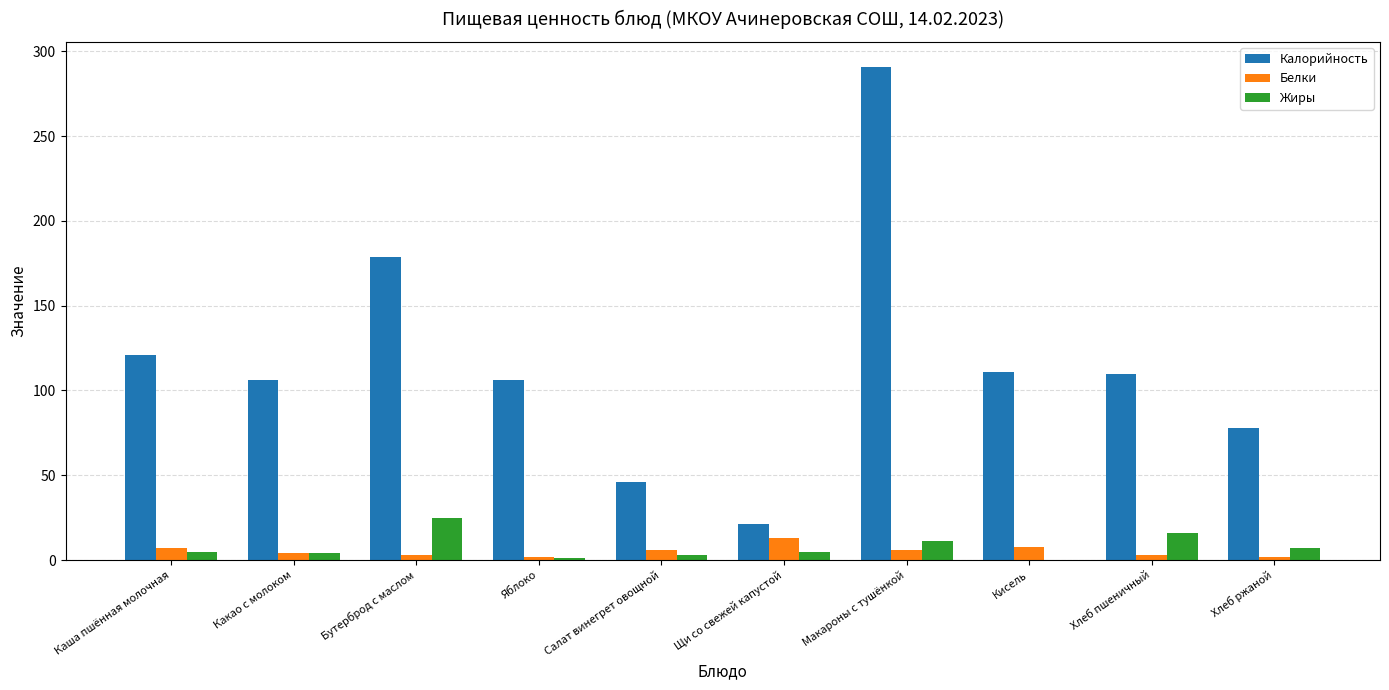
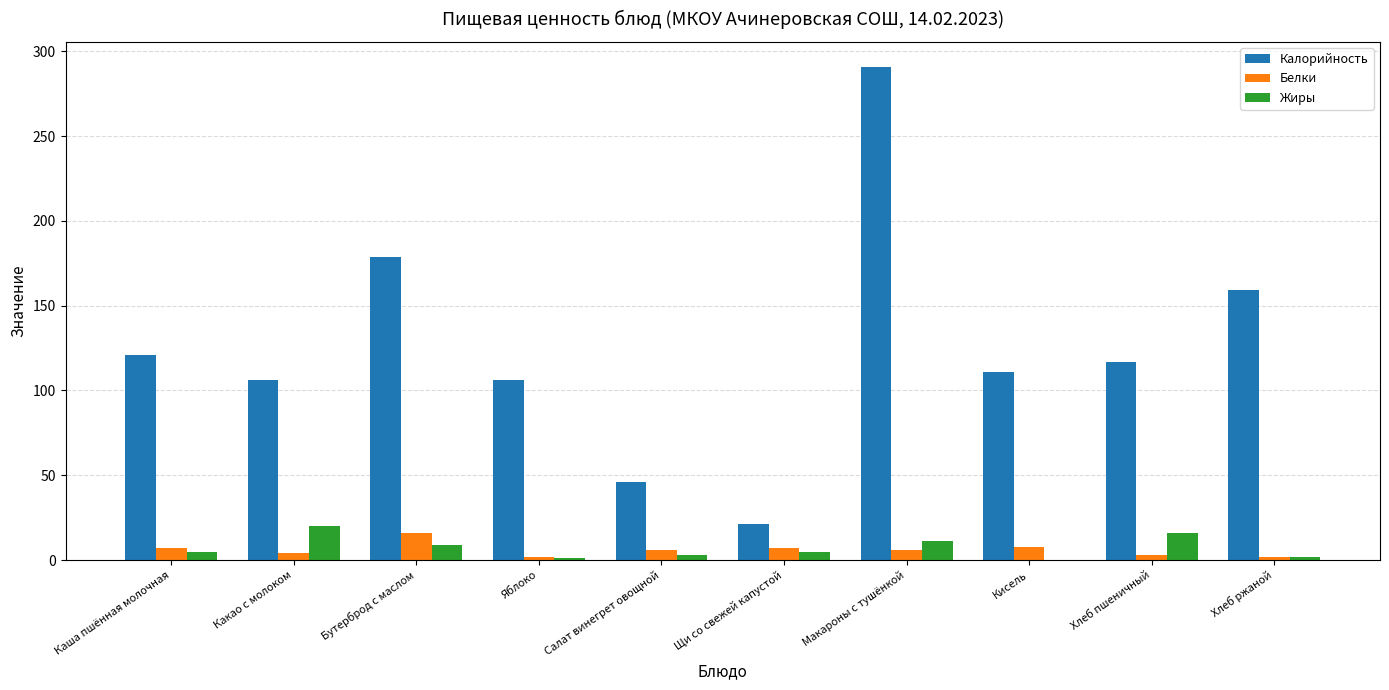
  {
    "Калорийность": {
      "Каша пшённая молочная": 121,
      "Какао с молоком": 106,
      "Бутерброд с маслом": 179,
      "Яблоко": 106,
      "Салат винегрет овощной": 46,
      "Щи со свежей капустой": 21,
      "Макароны с тушёнкой": 291,
      "Кисель": 111,
-     "Хлеб пшеничный": 110,
-     "Хлеб ржаной": 78
+     "Хлеб пшеничный": 117,
+     "Хлеб ржаной": 159
    },
    "Белки": {
      "Каша пшённая молочная": 7,
      "Какао с молоком": 4,
-     "Бутерброд с маслом": 3,
+     "Бутерброд с маслом": 16,
      "Яблоко": 2,
      "Салат винегрет овощной": 6,
-     "Щи со свежей капустой": 13,
+     "Щи со свежей капустой": 7,
      "Макароны с тушёнкой": 6,
      "Кисель": 8,
      "Хлеб пшеничный": 3,
      "Хлеб ржаной": 2
    },
    "Жиры": {
      "Каша пшённая молочная": 5,
-     "Какао с молоком": 4,
-     "Бутерброд с маслом": 25,
+     "Какао с молоком": 20,
+     "Бутерброд с маслом": 9,
      "Салат винегрет овощной": 3,
      "Щи со свежей капустой": 5,
      "Макароны с тушёнкой": 11,
      "Кисель": 0,
      "Хлеб пшеничный": 16,
-     "Хлеб ржаной": 7
+     "Хлеб ржаной": 2
    }
  }
